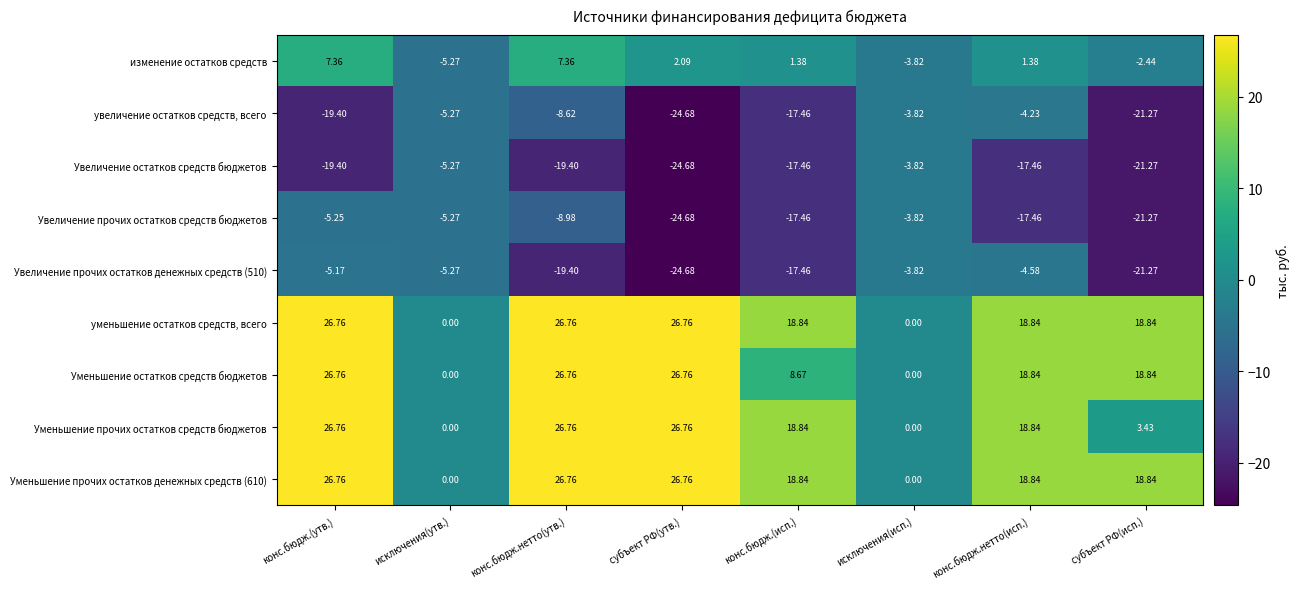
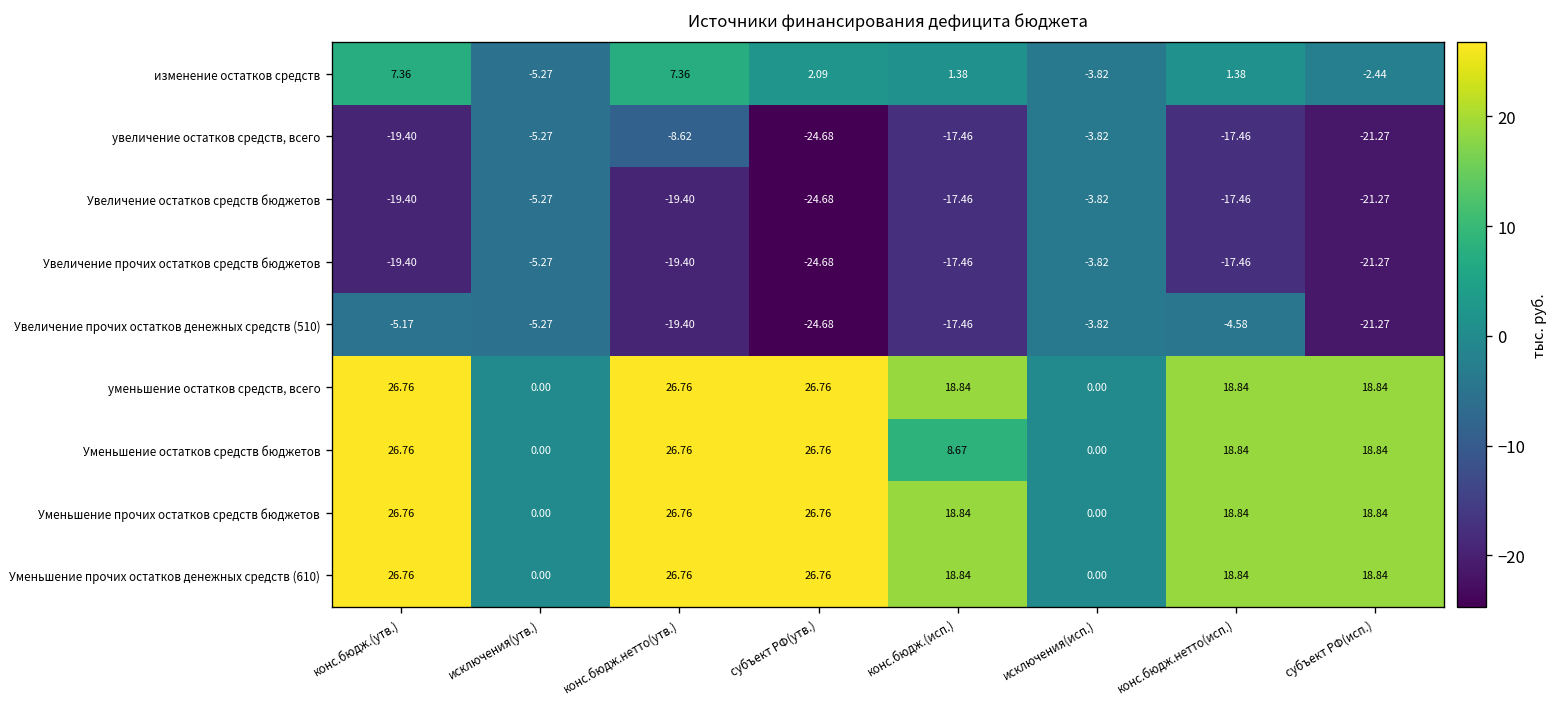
  {
    "изменение остатков средств": {
      "конс.бюдж.(утв.)": 7.36,
      "исключения(утв.)": -5.27,
      "конс.бюдж.нетто(утв.)": 7.36,
      "субъект РФ(утв.)": 2.09,
      "конс.бюдж.(исп.)": 1.38,
      "исключения(исп.)": -3.82,
      "конс.бюдж.нетто(исп.)": 1.38,
      "субъект РФ(исп.)": -2.44
    },
    "увеличение остатков средств, всего": {
      "конс.бюдж.(утв.)": -19.40,
      "исключения(утв.)": -5.27,
      "конс.бюдж.нетто(утв.)": -8.62,
      "субъект РФ(утв.)": -24.68,
      "конс.бюдж.(исп.)": -17.46,
      "исключения(исп.)": -3.82,
-     "конс.бюдж.нетто(исп.)": -4.23,
+     "конс.бюдж.нетто(исп.)": -17.46,
      "субъект РФ(исп.)": -21.27
    },
    "Увеличение остатков средств бюджетов": {
      "конс.бюдж.(утв.)": -19.40,
      "исключения(утв.)": -5.27,
      "конс.бюдж.нетто(утв.)": -19.40,
      "субъект РФ(утв.)": -24.68,
      "конс.бюдж.(исп.)": -17.46,
      "исключения(исп.)": -3.82,
      "конс.бюдж.нетто(исп.)": -17.46,
      "субъект РФ(исп.)": -21.27
    },
    "Увеличение прочих остатков средств бюджетов": {
-     "конс.бюдж.(утв.)": -5.25,
+     "конс.бюдж.(утв.)": -19.40,
      "исключения(утв.)": -5.27,
-     "конс.бюдж.нетто(утв.)": -8.98,
+     "конс.бюдж.нетто(утв.)": -19.40,
      "субъект РФ(утв.)": -24.68,
      "конс.бюдж.(исп.)": -17.46,
      "исключения(исп.)": -3.82,
      "конс.бюдж.нетто(исп.)": -17.46,
      "субъект РФ(исп.)": -21.27
    },
    "Увеличение прочих остатков денежных средств (510)": {
      "конс.бюдж.(утв.)": -5.17,
      "исключения(утв.)": -5.27,
      "конс.бюдж.нетто(утв.)": -19.40,
      "субъект РФ(утв.)": -24.68,
      "конс.бюдж.(исп.)": -17.46,
      "исключения(исп.)": -3.82,
      "конс.бюдж.нетто(исп.)": -4.58,
      "субъект РФ(исп.)": -21.27
    },
    "уменьшение остатков средств, всего": {
      "конс.бюдж.(утв.)": 26.76,
      "исключения(утв.)": 0.00,
      "конс.бюдж.нетто(утв.)": 26.76,
      "субъект РФ(утв.)": 26.76,
      "конс.бюдж.(исп.)": 18.84,
      "исключения(исп.)": 0.00,
      "конс.бюдж.нетто(исп.)": 18.84,
      "субъект РФ(исп.)": 18.84
    },
    "Уменьшение остатков средств бюджетов": {
      "конс.бюдж.(утв.)": 26.76,
      "исключения(утв.)": 0.00,
      "конс.бюдж.нетто(утв.)": 26.76,
      "субъект РФ(утв.)": 26.76,
      "конс.бюдж.(исп.)": 8.67,
      "исключения(исп.)": 0.00,
      "конс.бюдж.нетто(исп.)": 18.84,
      "субъект РФ(исп.)": 18.84
    },
    "Уменьшение прочих остатков средств бюджетов": {
      "конс.бюдж.(утв.)": 26.76,
      "исключения(утв.)": 0.00,
      "конс.бюдж.нетто(утв.)": 26.76,
      "субъект РФ(утв.)": 26.76,
      "конс.бюдж.(исп.)": 18.84,
      "исключения(исп.)": 0.00,
      "конс.бюдж.нетто(исп.)": 18.84,
-     "субъект РФ(исп.)": 3.43
+     "субъект РФ(исп.)": 18.84
    },
    "Уменьшение прочих остатков денежных средств (610)": {
      "конс.бюдж.(утв.)": 26.76,
      "исключения(утв.)": 0.00,
      "конс.бюдж.нетто(утв.)": 26.76,
      "субъект РФ(утв.)": 26.76,
      "конс.бюдж.(исп.)": 18.84,
      "исключения(исп.)": 0.00,
      "конс.бюдж.нетто(исп.)": 18.84,
      "субъект РФ(исп.)": 18.84
    }
  }
